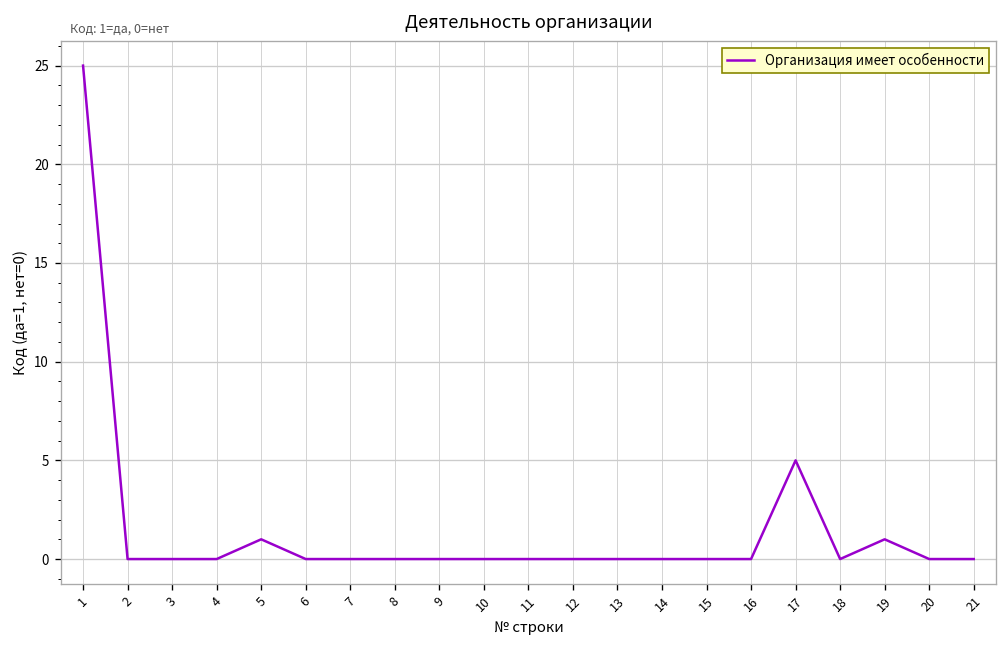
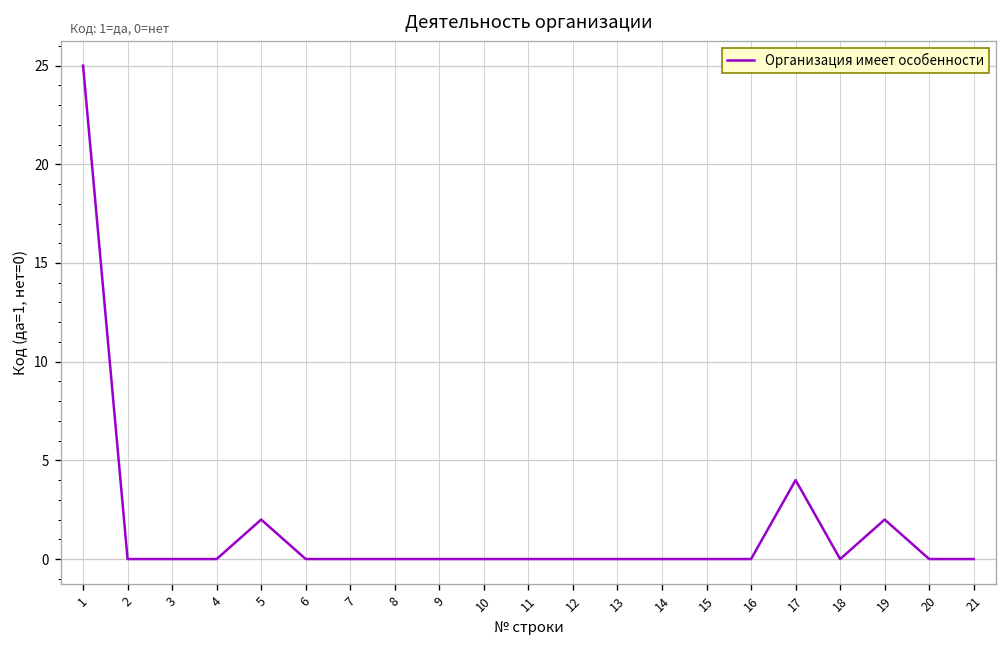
  {
    "1": 25,
    "2": 0,
    "3": 0,
    "4": 0,
-   "5": 1,
+   "5": 2,
    "6": 0,
    "7": 0,
    "8": 0,
    "9": 0,
    "10": 0,
    "11": 0,
    "12": 0,
    "13": 0,
    "14": 0,
    "15": 0,
    "16": 0,
-   "17": 5,
+   "17": 4,
    "18": 0,
-   "19": 1,
+   "19": 2,
    "20": 0,
    "21": 0
  }
